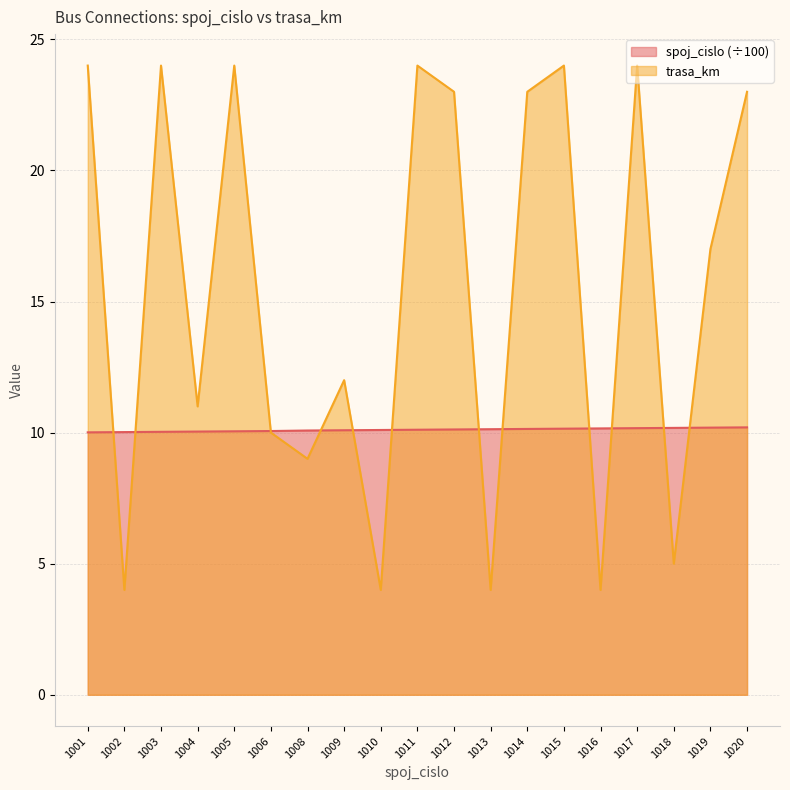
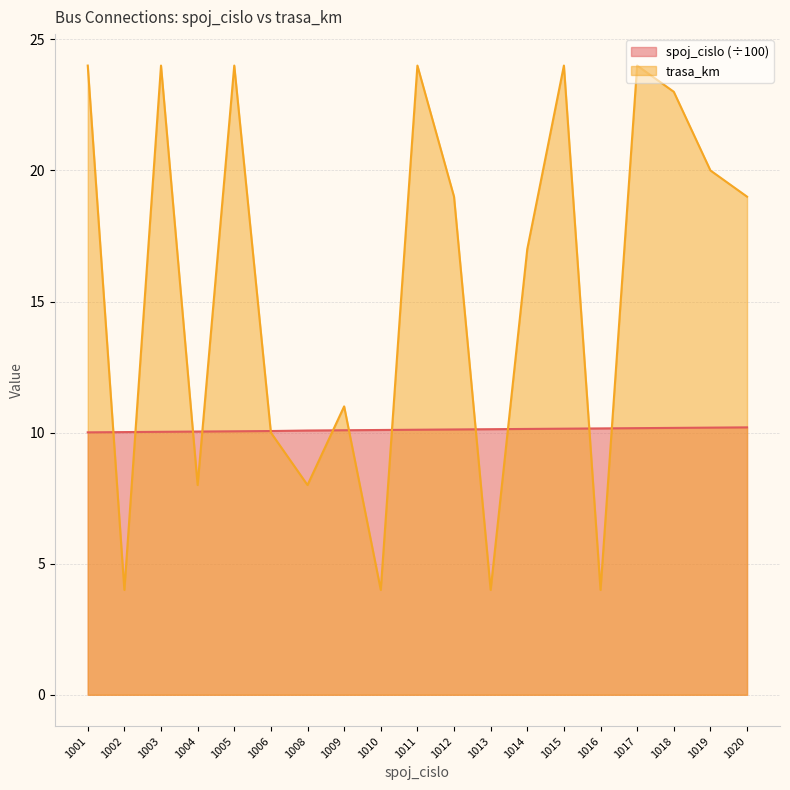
  {
    "spoj_cislo (÷100)": {
      "1001": 10,
      "1002": 10,
      "1003": 10,
      "1004": 10,
      "1005": 10,
      "1008": 10,
      "1009": 10,
      "1010": 10.1,
      "1011": 10.1,
      "1012": 10.1,
      "1013": 10.1,
      "1014": 10.1,
      "1015": 10.2,
      "1016": 10.2,
      "1017": 10.2,
      "1018": 10.2,
      "1019": 10.2,
      "1020": 10.2
    },
    "trasa_km": {
      "1001": 24,
      "1002": 4,
      "1003": 24,
-     "1004": 11,
+     "1004": 8,
      "1005": 24,
-     "1008": 9,
-     "1009": 12,
+     "1008": 8,
+     "1009": 11,
      "1010": 4,
      "1011": 24,
-     "1012": 23,
+     "1012": 19,
      "1013": 4,
-     "1014": 23,
+     "1014": 17,
      "1015": 24,
      "1016": 4,
-     "1018": 5,
-     "1019": 17,
-     "1020": 23
+     "1018": 23,
+     "1019": 20,
+     "1020": 19
    }
  }
